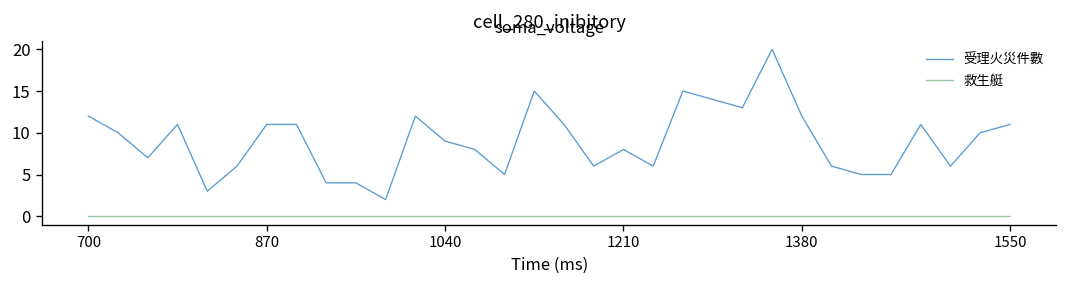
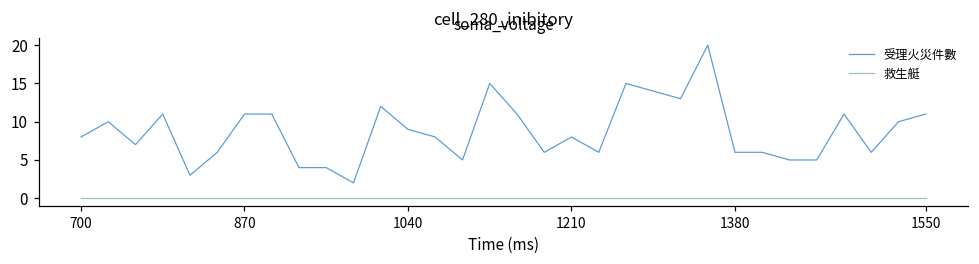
  {
    "受理火災件數": {
-     "700": 12,
+     "700": 8,
      "870": 11,
      "1040": 9,
      "1210": 8,
-     "1380": 12,
+     "1380": 6,
      "1550": 11
    },
    "救生艇": {
      "700": 0,
      "870": 0,
      "1040": 0,
      "1210": 0,
      "1380": 0,
      "1550": 0
    }
  }
